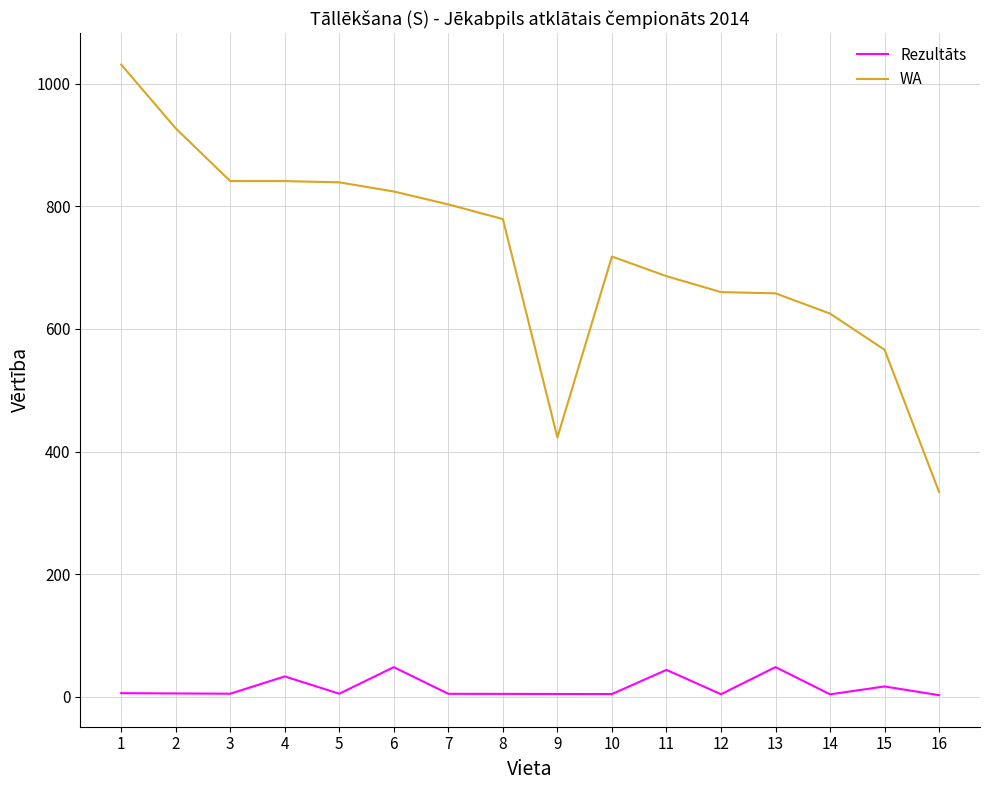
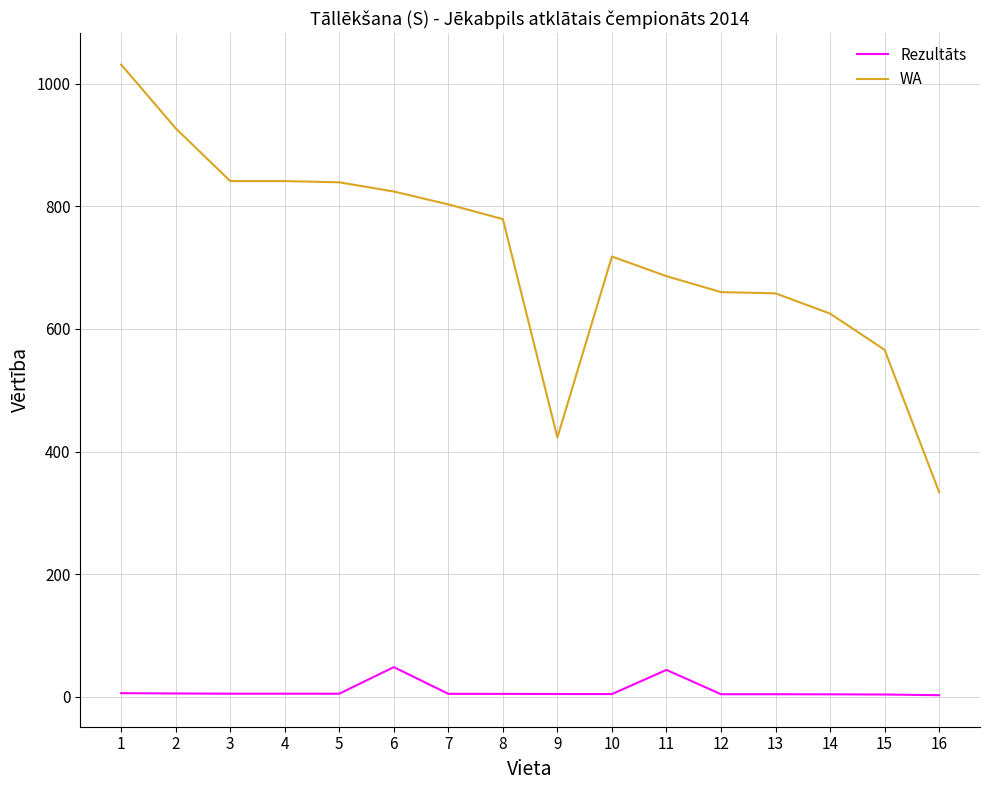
  {
    "Rezultāts": {
      "1": 10,
      "2": 10,
      "3": 10,
-     "4": 30,
+     "4": 10,
      "5": 10,
      "6": 50,
      "7": 10,
      "8": 0,
      "9": 0,
      "10": 0,
      "11": 40,
      "12": 0,
-     "13": 50,
+     "13": 0,
      "14": 0,
-     "15": 20,
+     "15": 0,
      "16": 0
    },
    "WA": {
      "1": 1030,
      "2": 930,
      "3": 840,
      "4": 840,
      "5": 840,
      "6": 820,
      "7": 800,
      "8": 780,
      "9": 420,
      "10": 720,
      "11": 690,
      "12": 660,
      "13": 660,
      "14": 630,
      "15": 570,
      "16": 330
    }
  }
